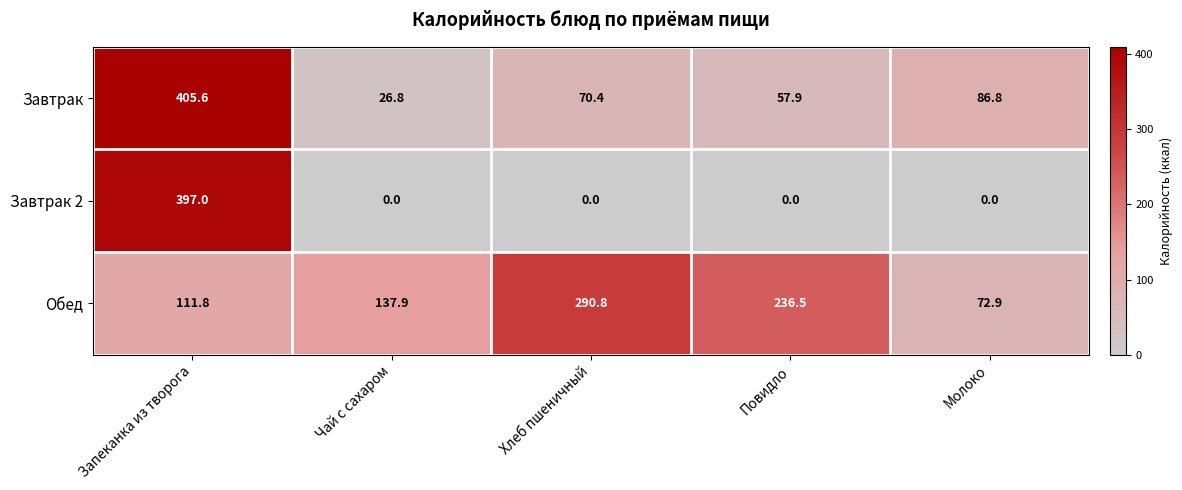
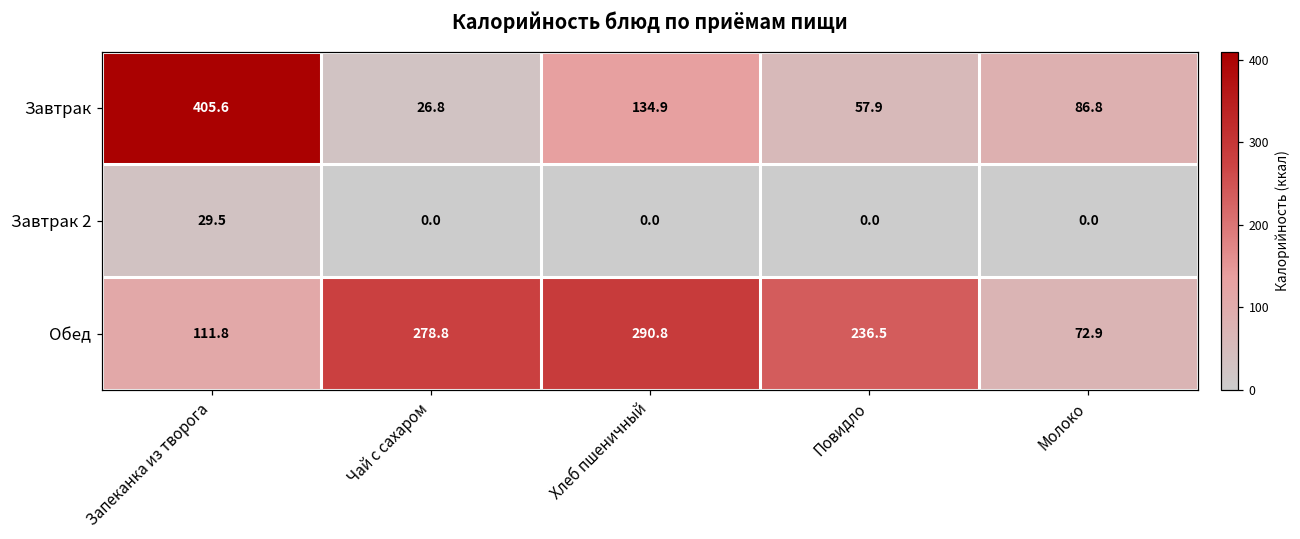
  {
    "Завтрак": {
      "Запеканка из творога": 405.6,
      "Чай с сахаром": 26.8,
-     "Хлеб пшеничный": 70.4,
+     "Хлеб пшеничный": 134.9,
      "Повидло": 57.9,
      "Молоко": 86.8
    },
    "Завтрак 2": {
-     "Запеканка из творога": 397.0,
+     "Запеканка из творога": 29.5,
      "Чай с сахаром": 0.0,
      "Хлеб пшеничный": 0.0,
      "Повидло": 0.0,
      "Молоко": 0.0
    },
    "Обед": {
      "Запеканка из творога": 111.8,
-     "Чай с сахаром": 137.9,
+     "Чай с сахаром": 278.8,
      "Хлеб пшеничный": 290.8,
      "Повидло": 236.5,
      "Молоко": 72.9
    }
  }
